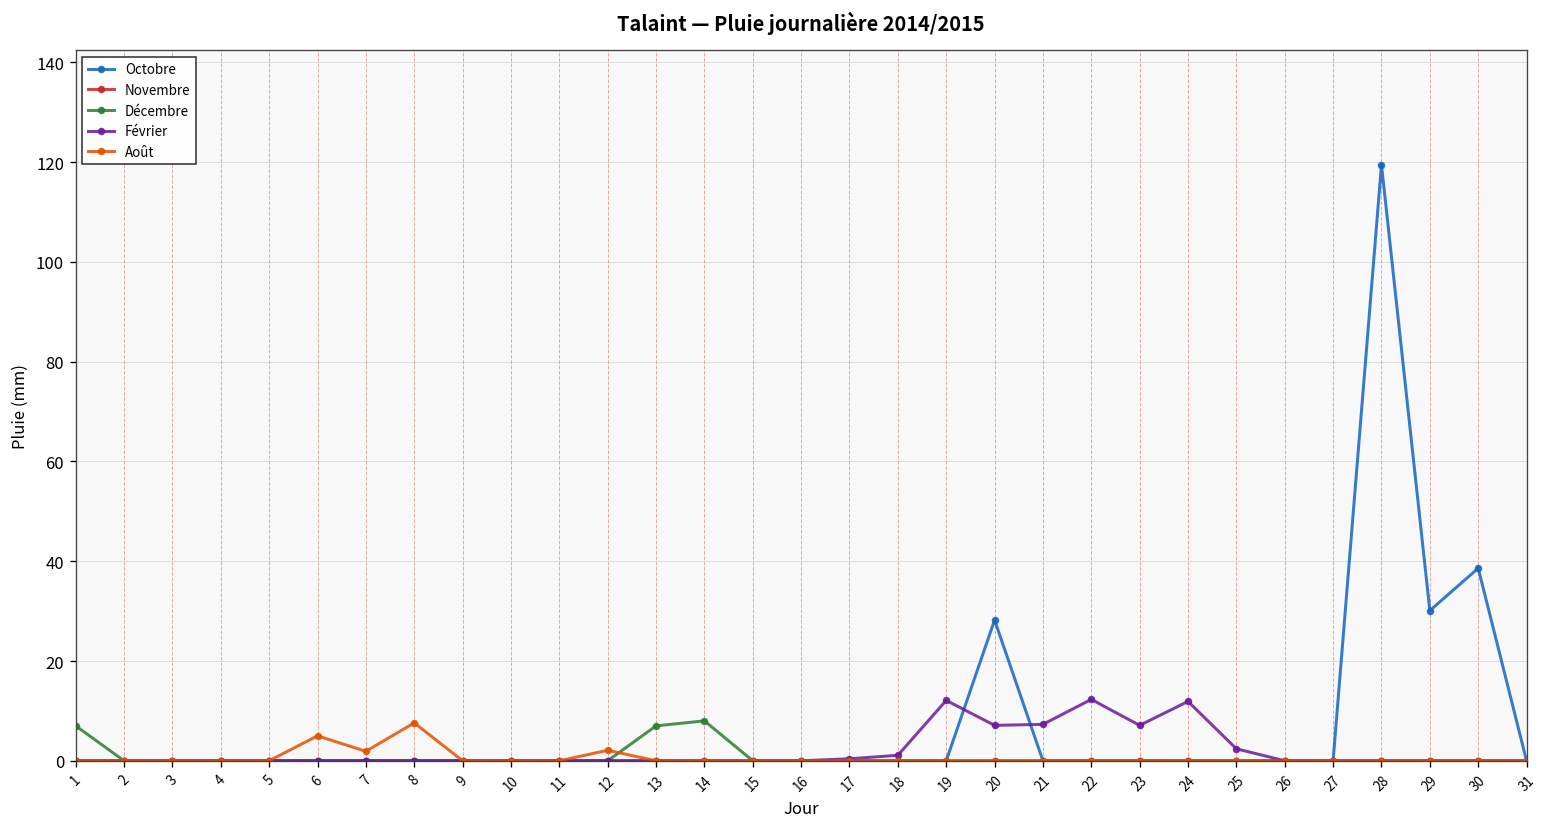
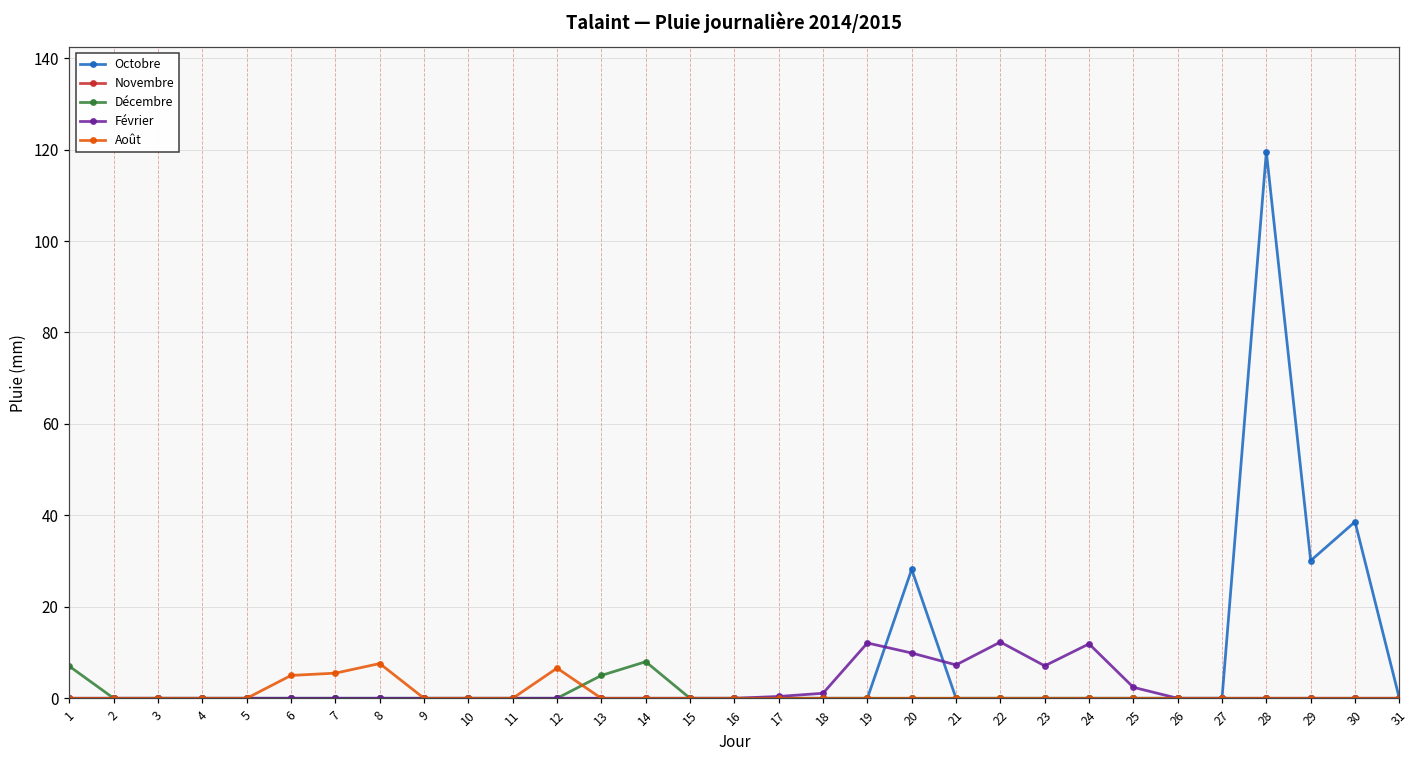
  {
    "Octobre": {
      "20": 28,
      "28": 120,
      "29": 30,
      "30": 39
    },
    "Décembre": {
      "1": 7,
-     "13": 7,
+     "13": 5,
      "14": 8
    },
    "Février": {
      "18": 1,
      "19": 12,
-     "20": 7,
+     "20": 10,
      "21": 7,
      "22": 12,
      "23": 7,
      "24": 12,
      "25": 2
    },
    "Août": {
      "6": 5,
-     "7": 2,
+     "7": 6,
      "8": 8,
-     "12": 2
+     "12": 7
    }
  }
